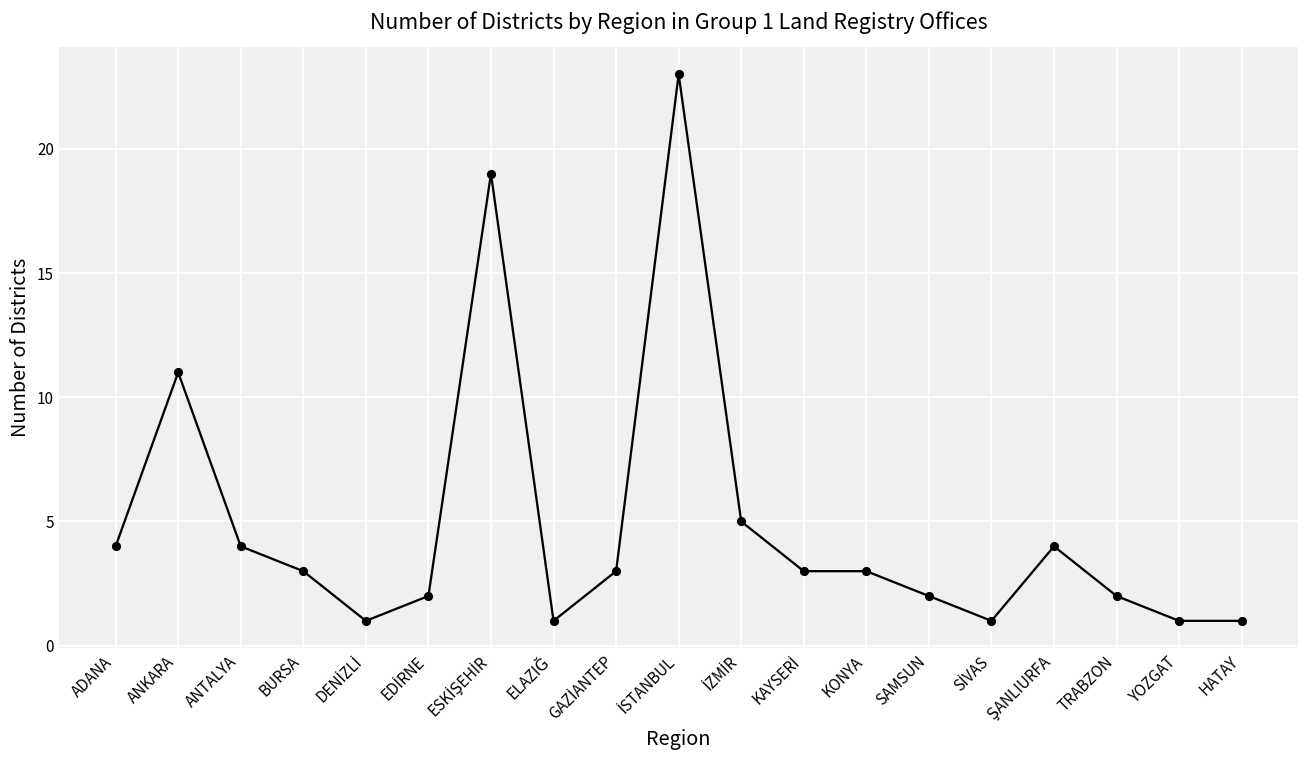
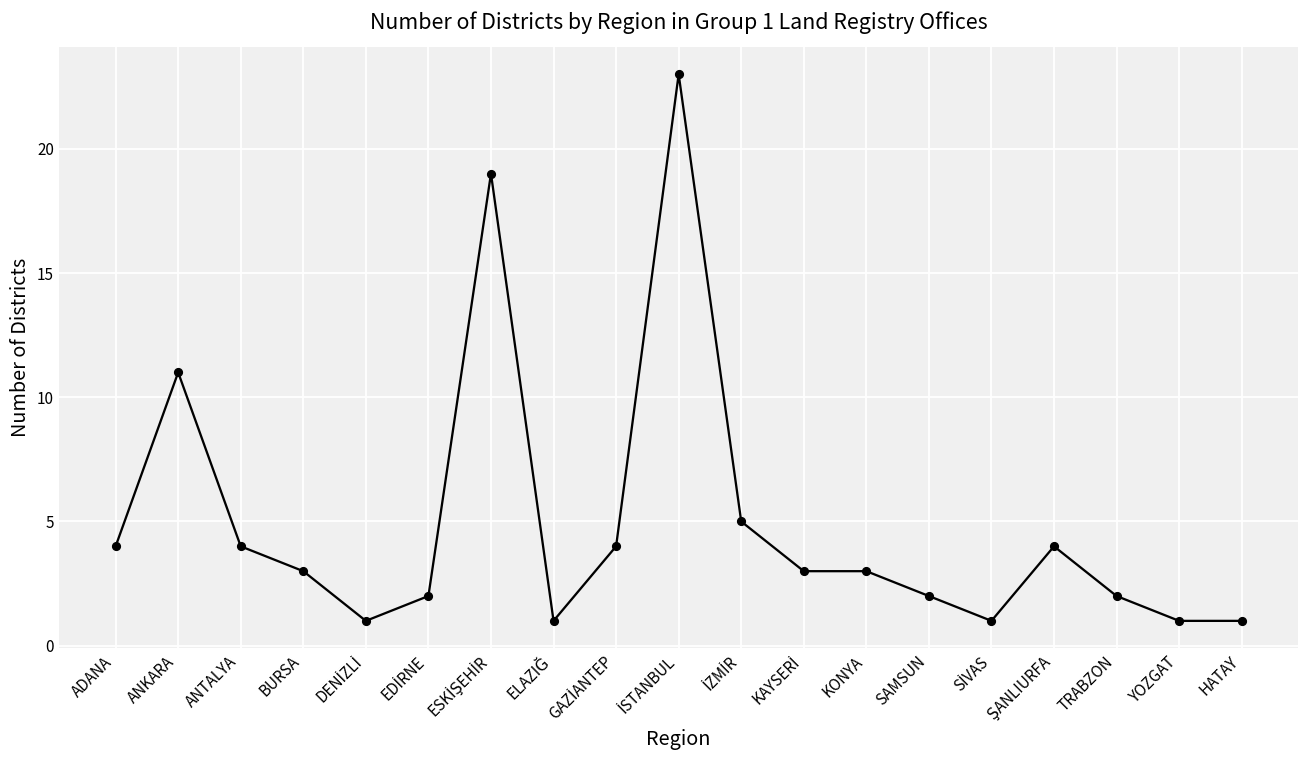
  {
    "ADANA": 4,
    "ANKARA": 11,
    "ANTALYA": 4,
    "BURSA": 3,
    "DENİZLİ": 1,
    "EDİRNE": 2,
    "ESKİŞEHİR": 19,
    "ELAZIĞ": 1,
-   "GAZİANTEP": 3,
+   "GAZİANTEP": 4,
    "İSTANBUL": 23,
    "İZMİR": 5,
    "KAYSERİ": 3,
    "KONYA": 3,
    "SAMSUN": 2,
    "SİVAS": 1,
    "ŞANLIURFA": 4,
    "TRABZON": 2,
    "YOZGAT": 1,
    "HATAY": 1
  }
